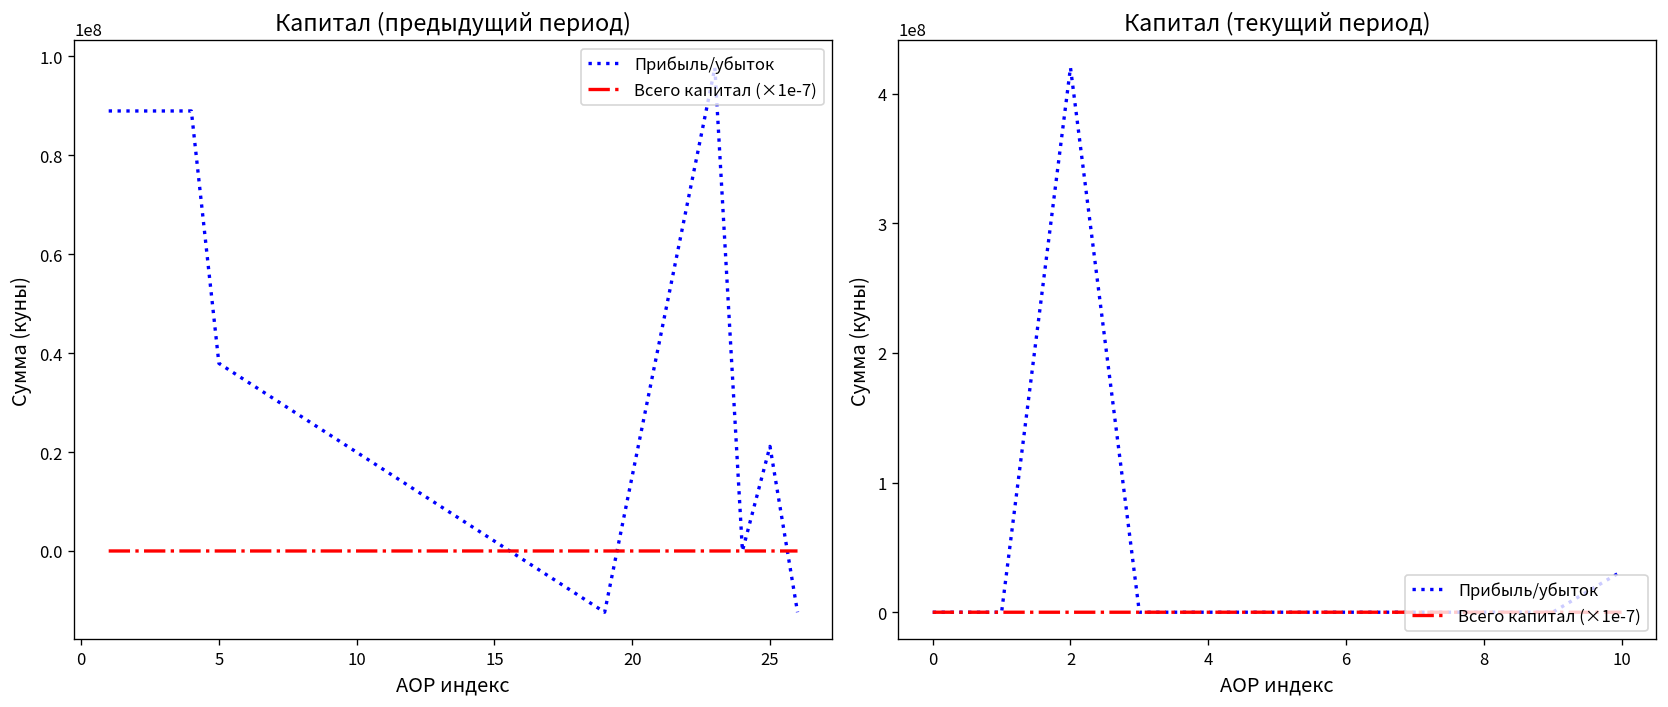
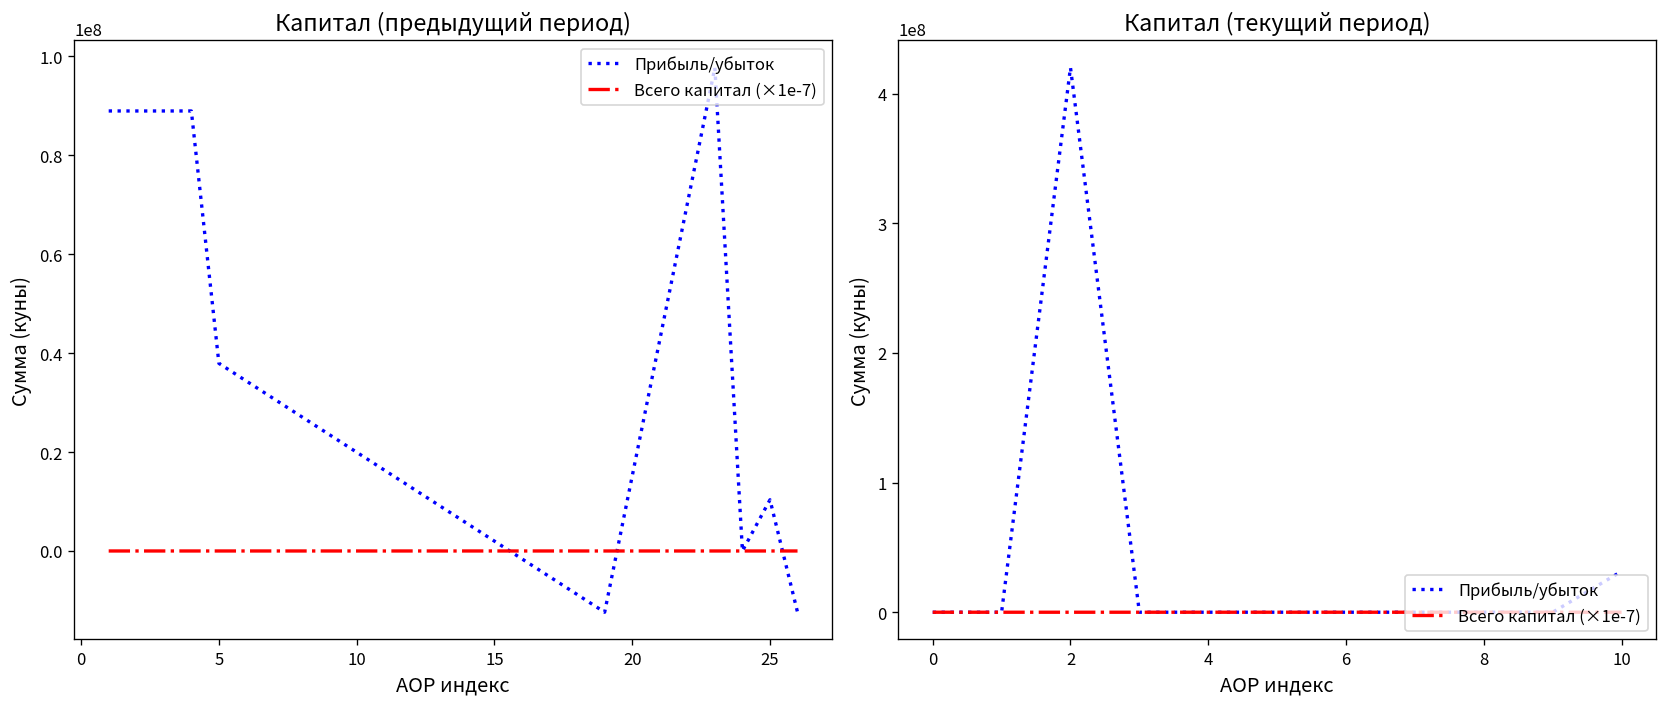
  {
    "Капитал (предыдущий период)": {
      "Прибыль/убыток": {
        "5": 38000000,
-       "25": 21000000
+       "25": 10000000
      },
      "Всего капитал (×1e-7)": {
        "5": 0,
        "25": 0
      }
    },
    "Капитал (текущий период)": {
      "Прибыль/убыток": {
        "2": 420000000,
        "10": 32000000
      },
      "Всего капитал (×1e-7)": {
        "2": 0
      }
    }
  }
